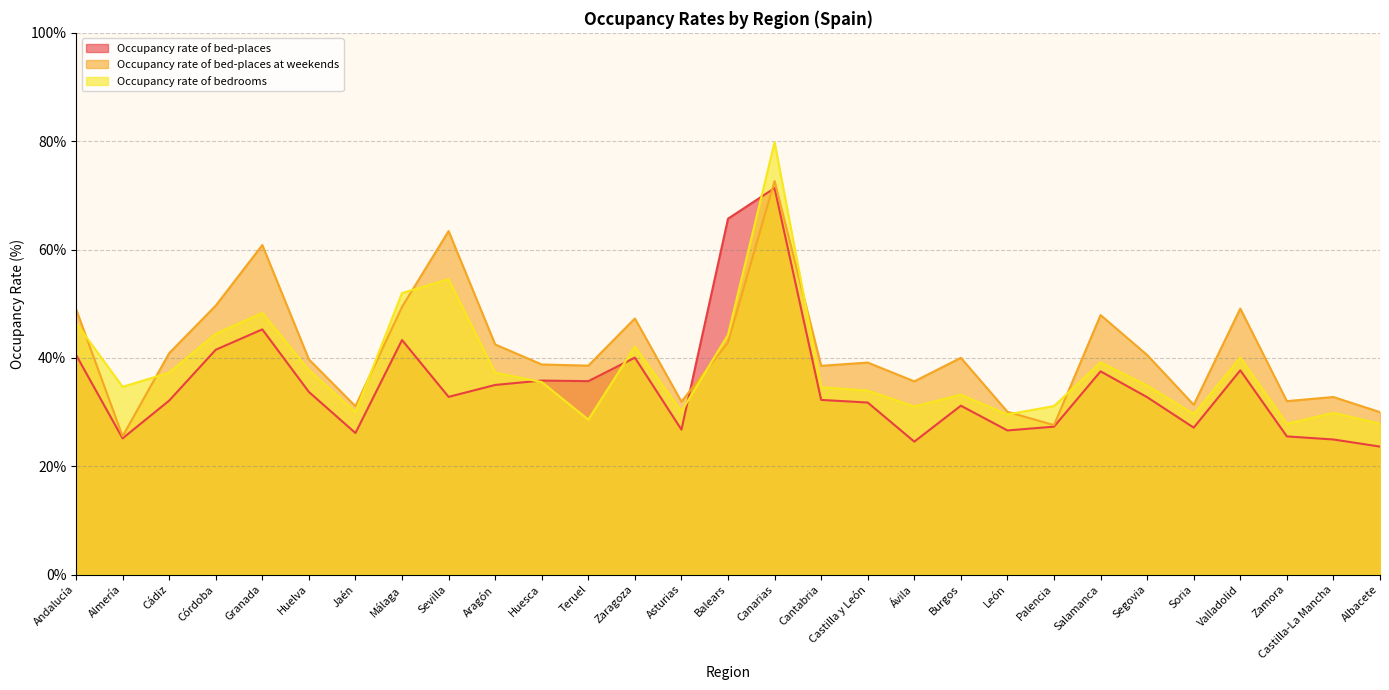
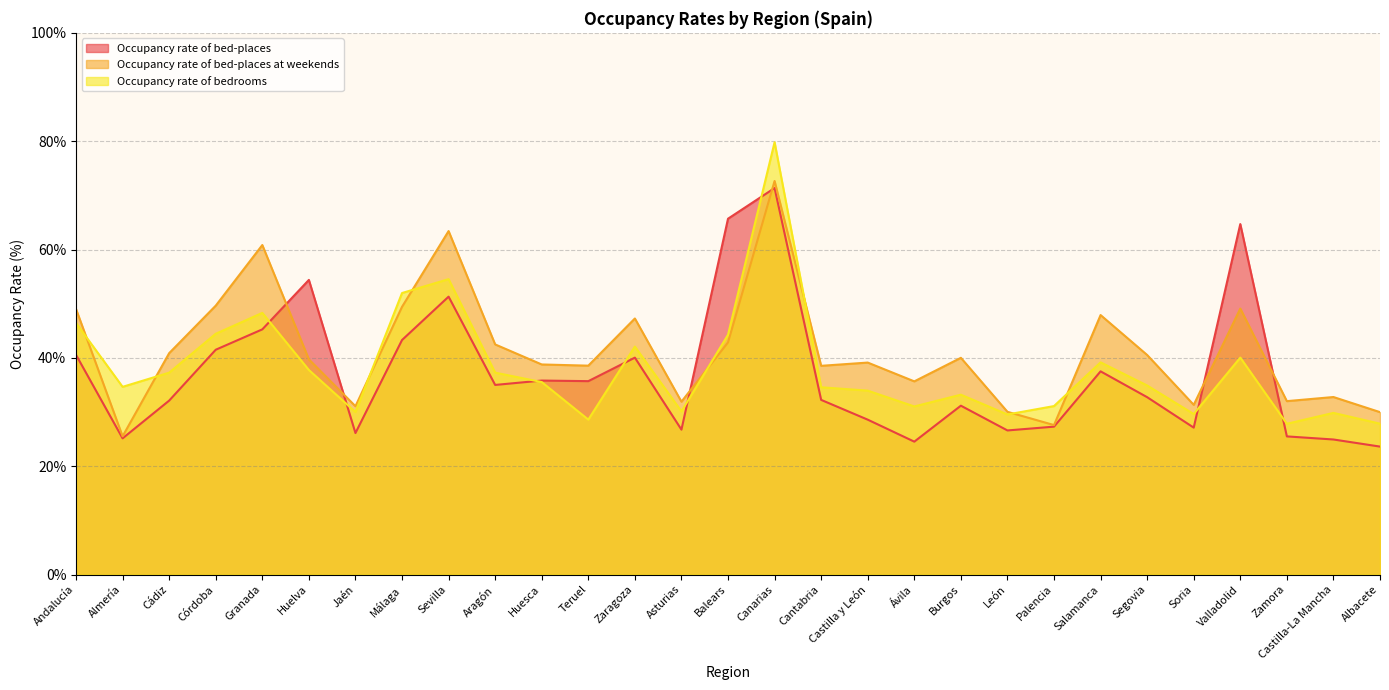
  {
    "Occupancy rate of bed-places": {
      "Andalucía": "41%",
      "Cádiz": "32%",
      "Córdoba": "42%",
      "Granada": "45%",
-     "Huelva": "34%",
+     "Huelva": "54%",
      "Jaén": "26%",
      "Málaga": "43%",
-     "Sevilla": "33%",
+     "Sevilla": "51%",
      "Aragón": "35%",
      "Teruel": "36%",
      "Zaragoza": "40%",
      "Asturias": "27%",
      "Balears": "66%",
      "Canarias": "71%",
      "Cantabria": "32%",
-     "Castilla y León": "32%",
+     "Castilla y León": "29%",
      "Ávila": "25%",
      "Burgos": "31%",
      "León": "27%",
      "Salamanca": "38%",
      "Segovia": "33%",
      "Soria": "27%",
-     "Valladolid": "38%",
+     "Valladolid": "65%",
      "Zamora": "26%",
      "Castilla-La Mancha": "25%",
      "Albacete": "24%"
    }
  }
